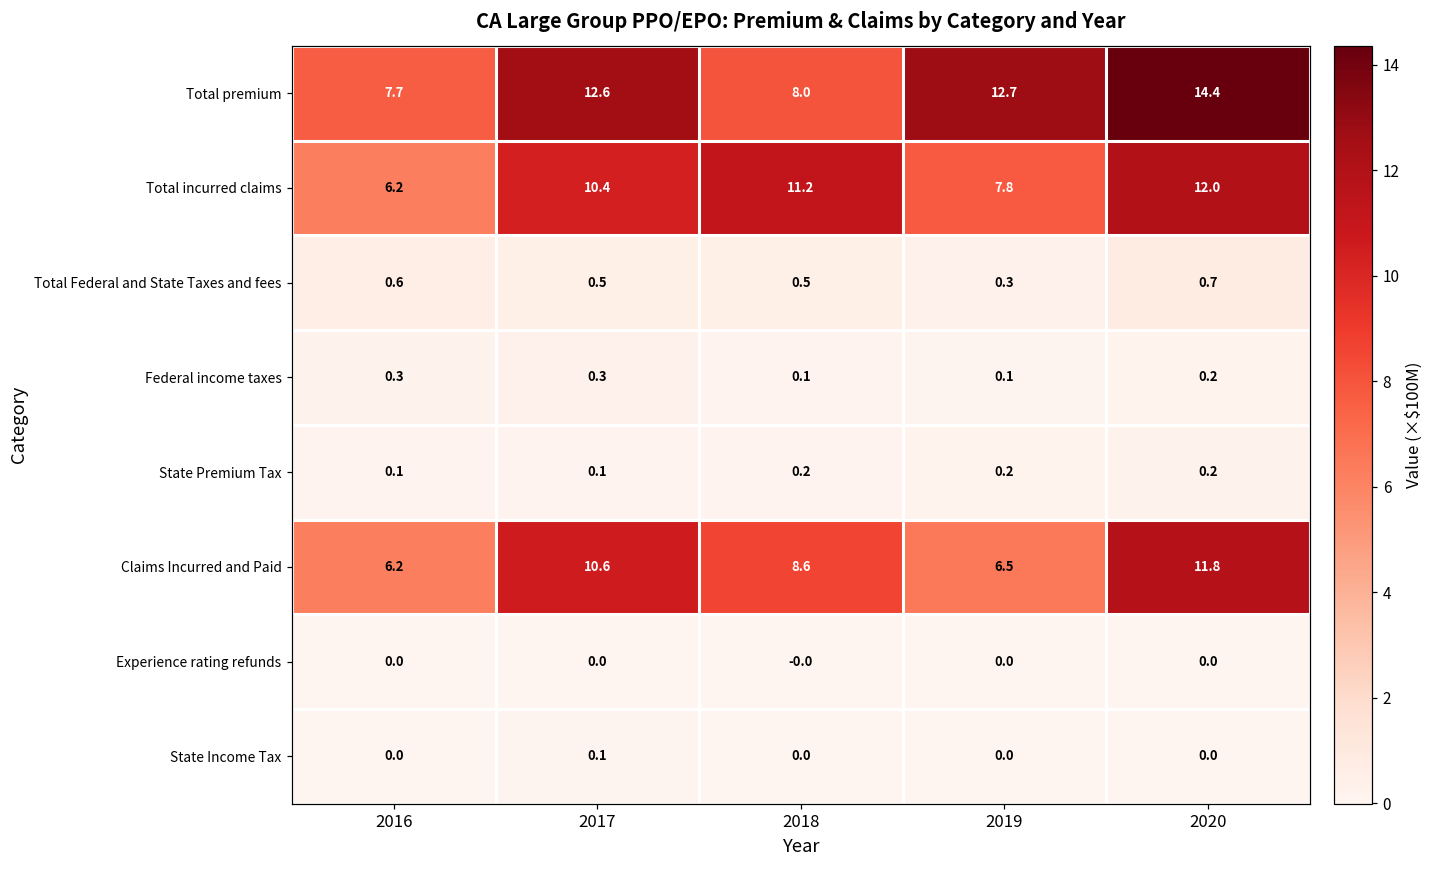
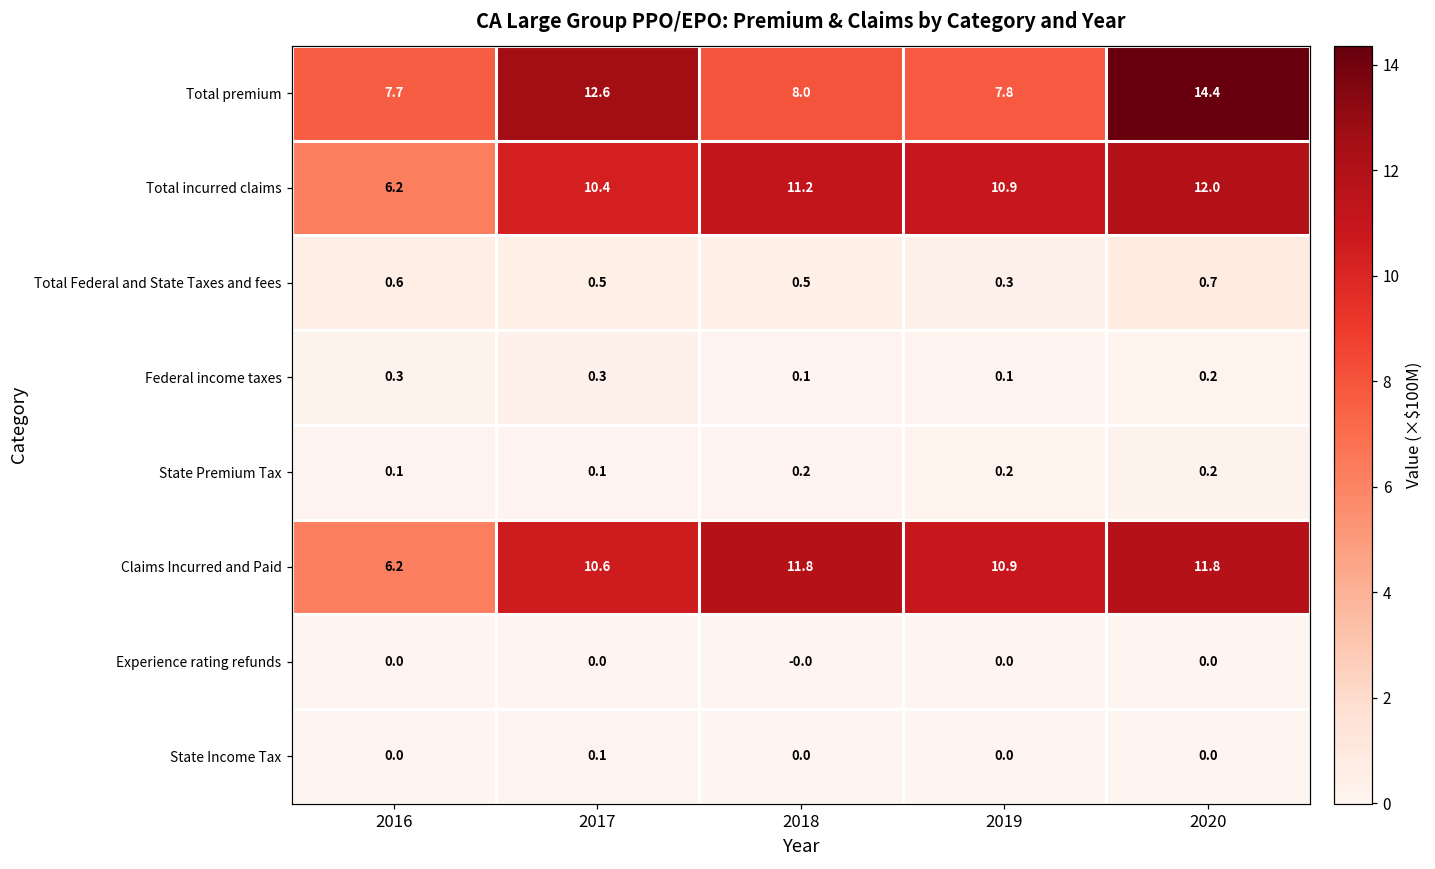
  {
    "Total premium": {
      "2016": 7.7,
      "2017": 12.6,
      "2018": 8.0,
-     "2019": 12.7,
+     "2019": 7.8,
      "2020": 14.4
    },
    "Total incurred claims": {
      "2016": 6.2,
      "2017": 10.4,
      "2018": 11.2,
-     "2019": 7.8,
+     "2019": 10.9,
      "2020": 12.0
    },
    "Total Federal and State Taxes and fees": {
      "2016": 0.6,
      "2017": 0.5,
      "2018": 0.5,
      "2019": 0.3,
      "2020": 0.7
    },
    "Federal income taxes": {
      "2016": 0.3,
      "2017": 0.3,
      "2018": 0.1,
      "2019": 0.1,
      "2020": 0.2
    },
    "State Premium Tax": {
      "2016": 0.1,
      "2017": 0.1,
      "2018": 0.2,
      "2019": 0.2,
      "2020": 0.2
    },
    "Claims Incurred and Paid": {
      "2016": 6.2,
      "2017": 10.6,
-     "2018": 8.6,
-     "2019": 6.5,
+     "2018": 11.8,
+     "2019": 10.9,
      "2020": 11.8
    },
    "Experience rating refunds": {
      "2016": 0.0,
      "2017": 0.0,
      "2018": -0.0,
      "2019": 0.0,
      "2020": 0.0
    },
    "State Income Tax": {
      "2016": 0.0,
      "2017": 0.1,
      "2018": 0.0,
      "2019": 0.0,
      "2020": 0.0
    }
  }
